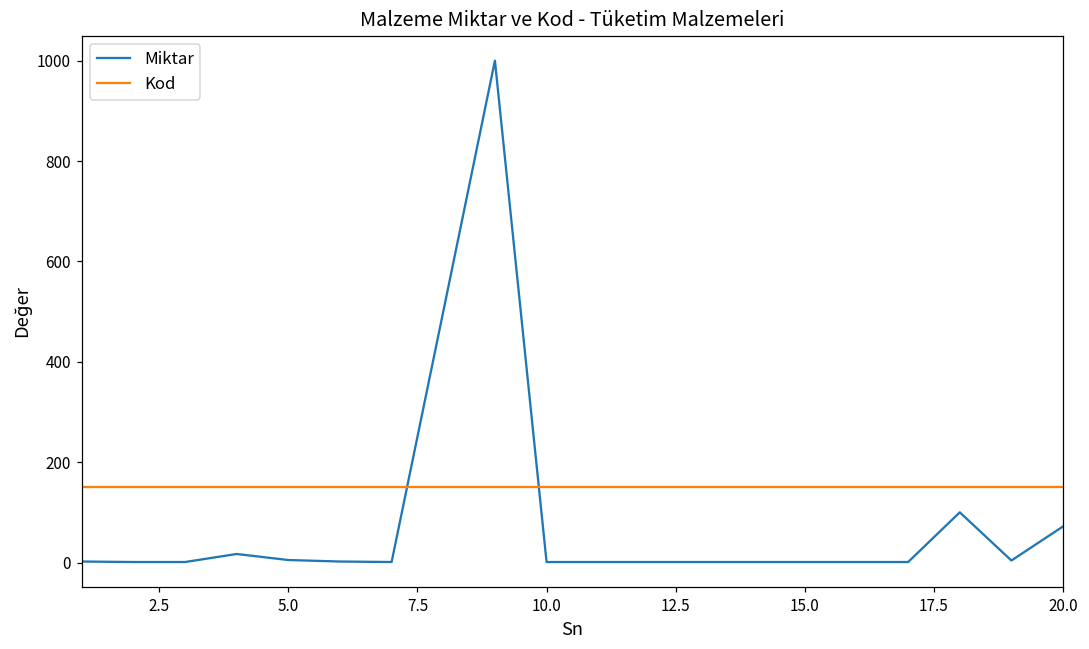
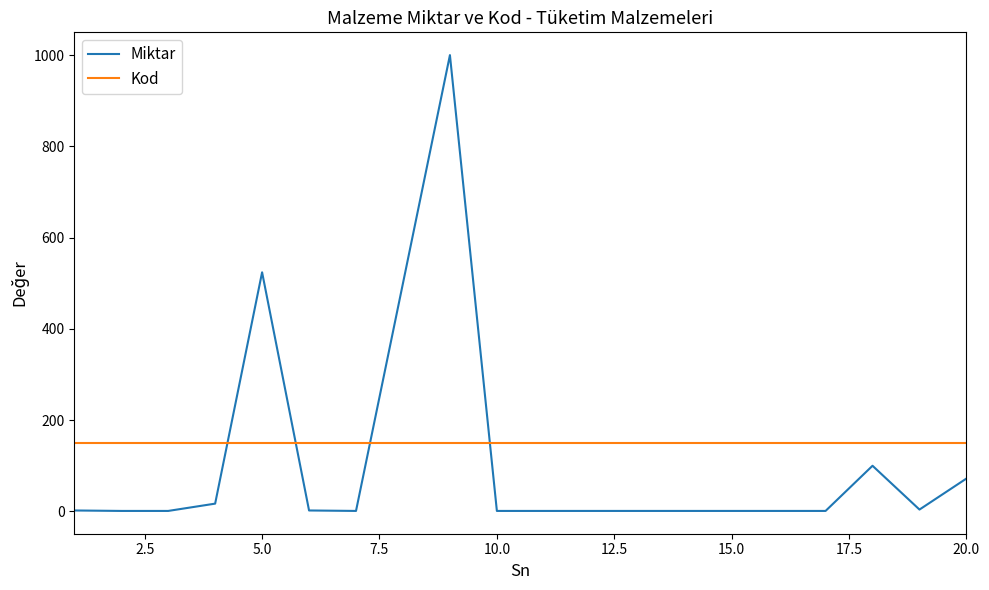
  {
    "Miktar": {
-     "5.0": 10,
+     "5.0": 520,
      "10.0": 0,
      "15.0": 0,
      "20.0": 70
    },
    "Kod": {
      "5.0": 150,
      "10.0": 150,
      "15.0": 150,
      "20.0": 150
    }
  }
